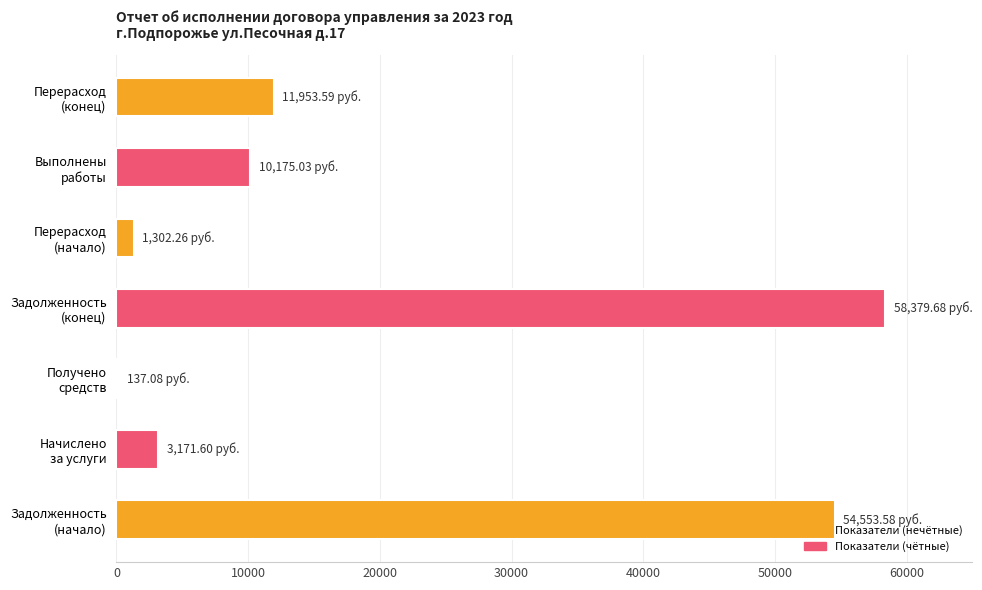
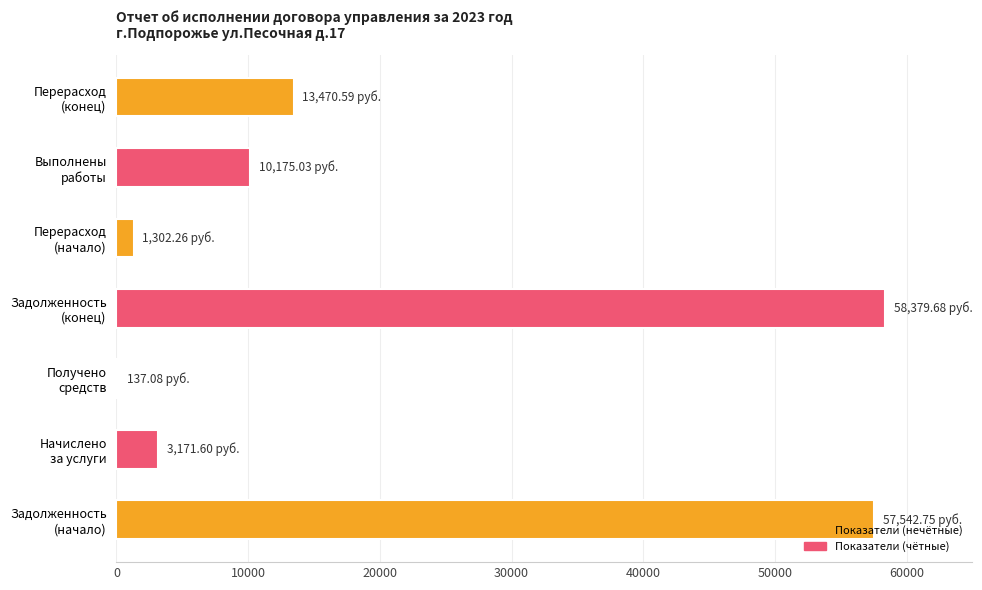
  {
-   "Перерасход (конец)": "11,953.59",
+   "Перерасход (конец)": "13,470.59",
    "Выполнены работы": "10,175.03",
    "Перерасход (начало)": "1,302.26",
    "Задолженность (конец)": "58,379.68",
    "Получено средств": "137.08",
    "Начислено за услуги": "3,171.60",
-   "Задолженность (начало)": "54,553.58"
+   "Задолженность (начало)": "57,542.75"
  }
